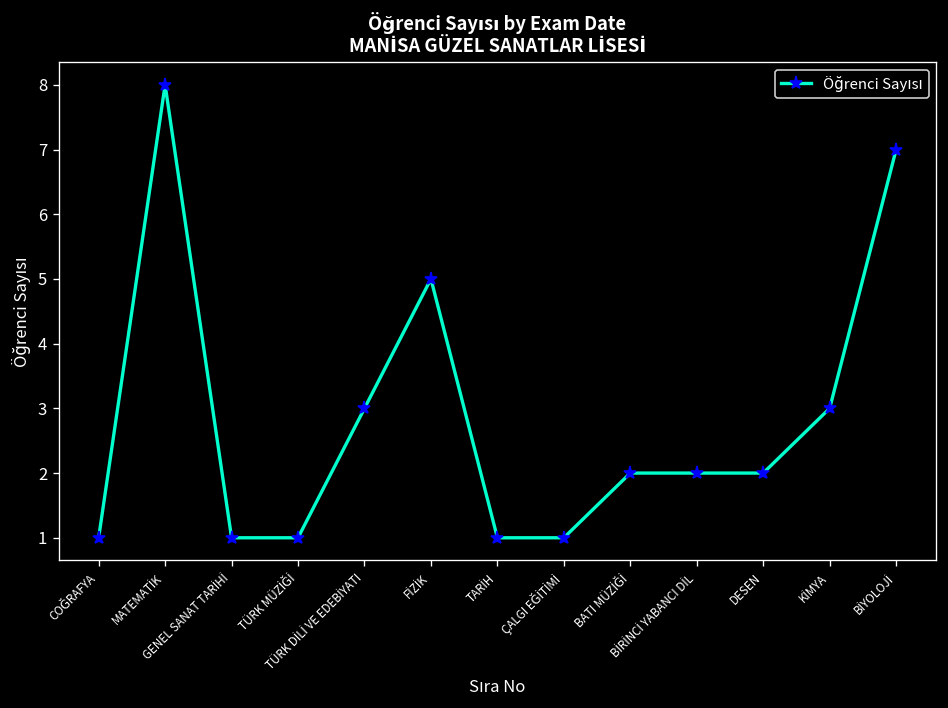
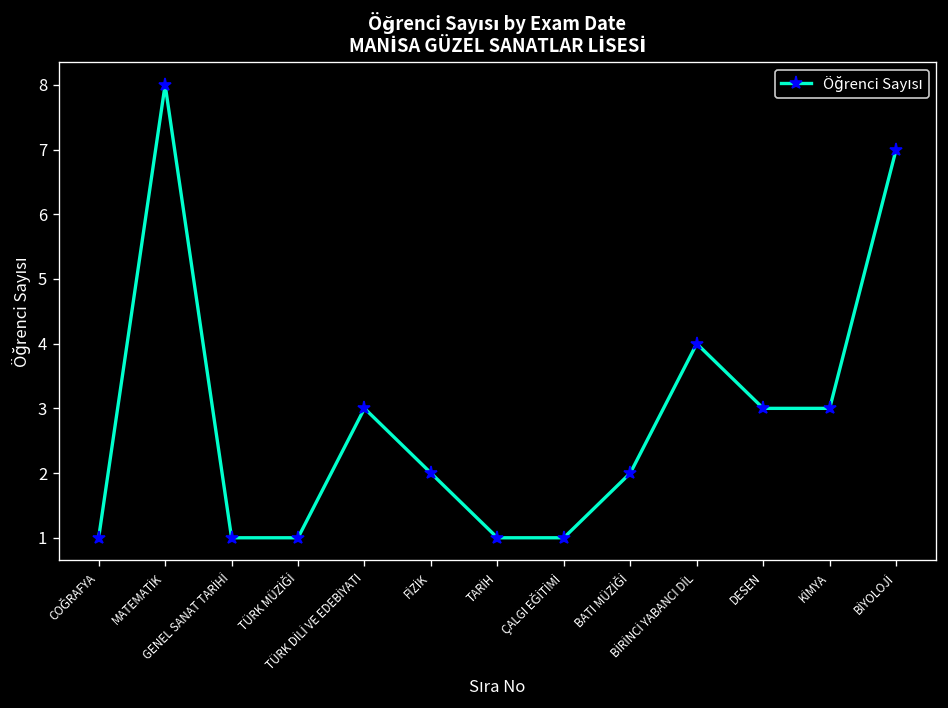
  {
    "COĞRAFYA": 1,
    "MATEMATİK": 8,
    "GENEL SANAT TARİHİ": 1,
    "TÜRK MÜZİĞİ": 1,
    "TÜRK DİLİ VE EDEBİYATI": 3,
-   "FİZİK": 5,
+   "FİZİK": 2,
    "TARİH": 1,
    "ÇALGI EĞİTİMİ": 1,
    "BATI MÜZİĞİ": 2,
-   "BİRİNCİ YABANCI DİL": 2,
-   "DESEN": 2,
+   "BİRİNCİ YABANCI DİL": 4,
+   "DESEN": 3,
    "KİMYA": 3,
    "BİYOLOJİ": 7
  }
